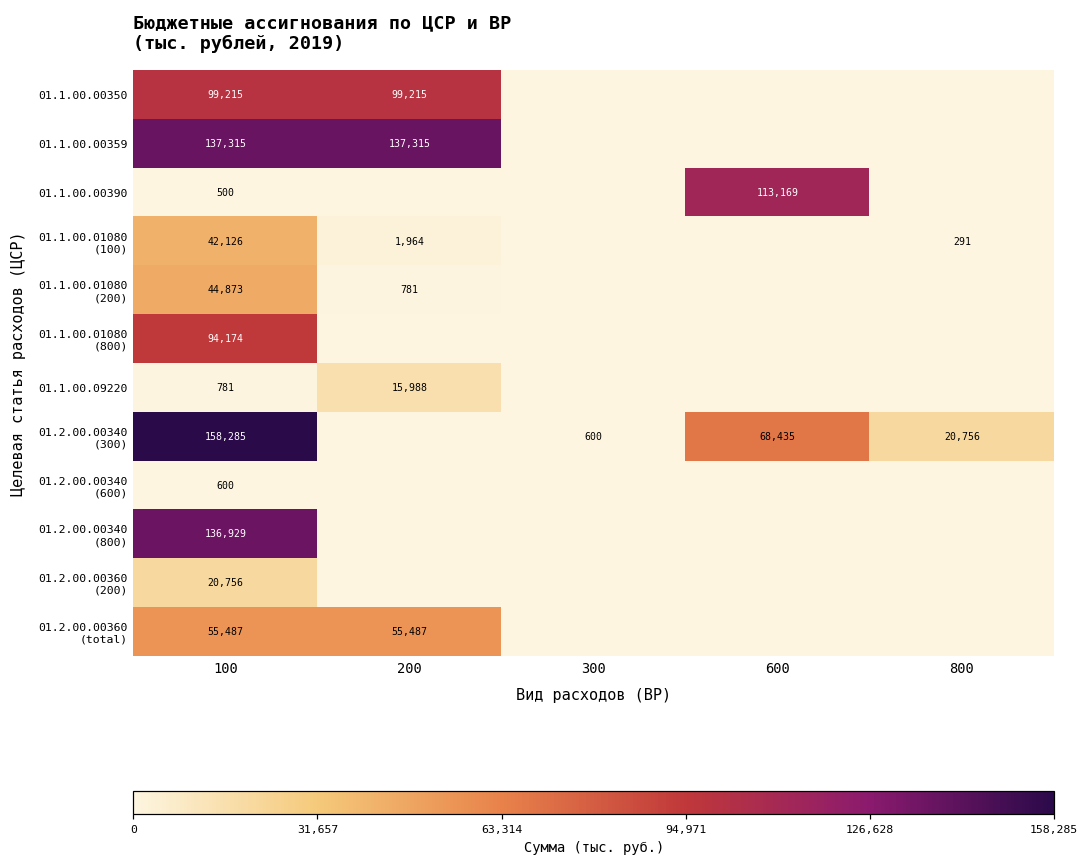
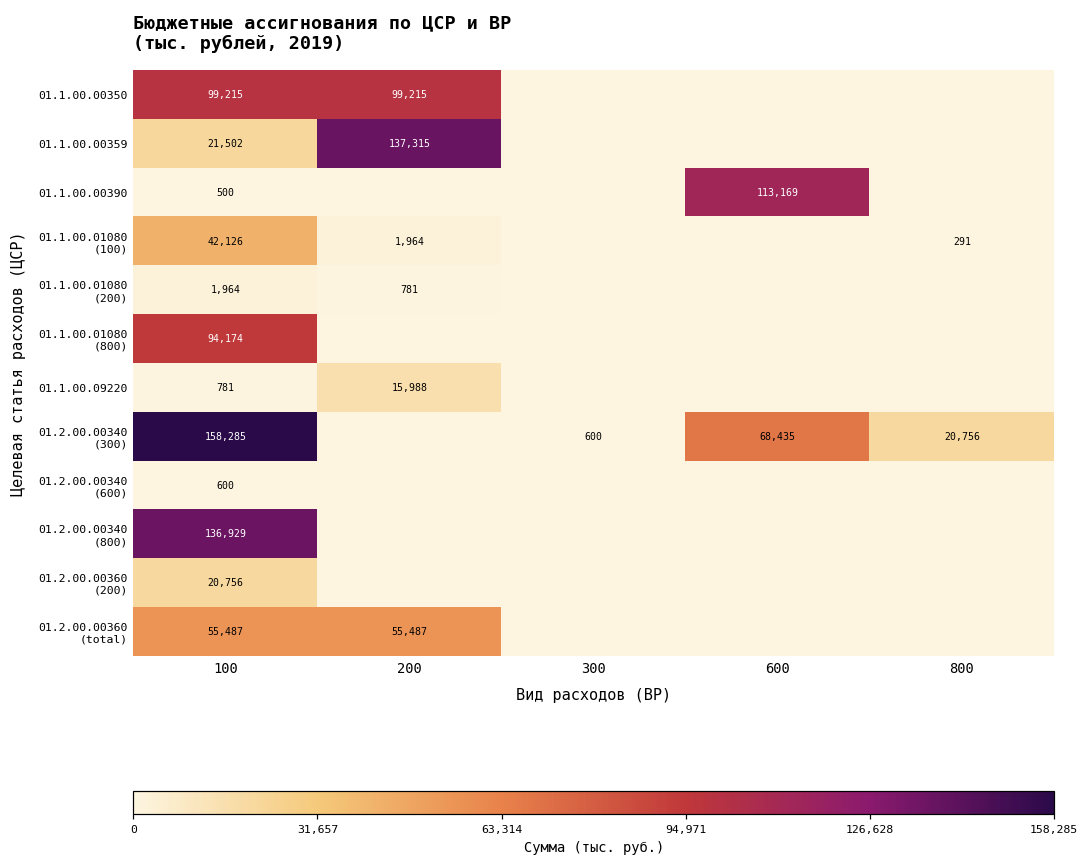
  {
    "01.1.00.00350": {
      "100": "99,215",
      "200": "99,215"
    },
    "01.1.00.00359": {
-     "100": "137,315",
+     "100": "21,502",
      "200": "137,315"
    },
    "01.1.00.00390": {
      "100": "500",
      "600": "113,169"
    },
    "01.1.00.01080 (100)": {
      "100": "42,126",
      "200": "1,964",
      "800": "291"
    },
    "01.1.00.01080 (200)": {
-     "100": "44,873",
+     "100": "1,964",
      "200": "781"
    },
    "01.1.00.01080 (800)": {
      "100": "94,174"
    },
    "01.1.00.09220": {
      "100": "781",
      "200": "15,988"
    },
    "01.2.00.00340 (300)": {
      "100": "158,285",
      "300": "600",
      "600": "68,435",
      "800": "20,756"
    },
    "01.2.00.00340 (600)": {
      "100": "600"
    },
    "01.2.00.00340 (800)": {
      "100": "136,929"
    },
    "01.2.00.00360 (200)": {
      "100": "20,756"
    },
    "01.2.00.00360 (total)": {
      "100": "55,487",
      "200": "55,487"
    }
  }
